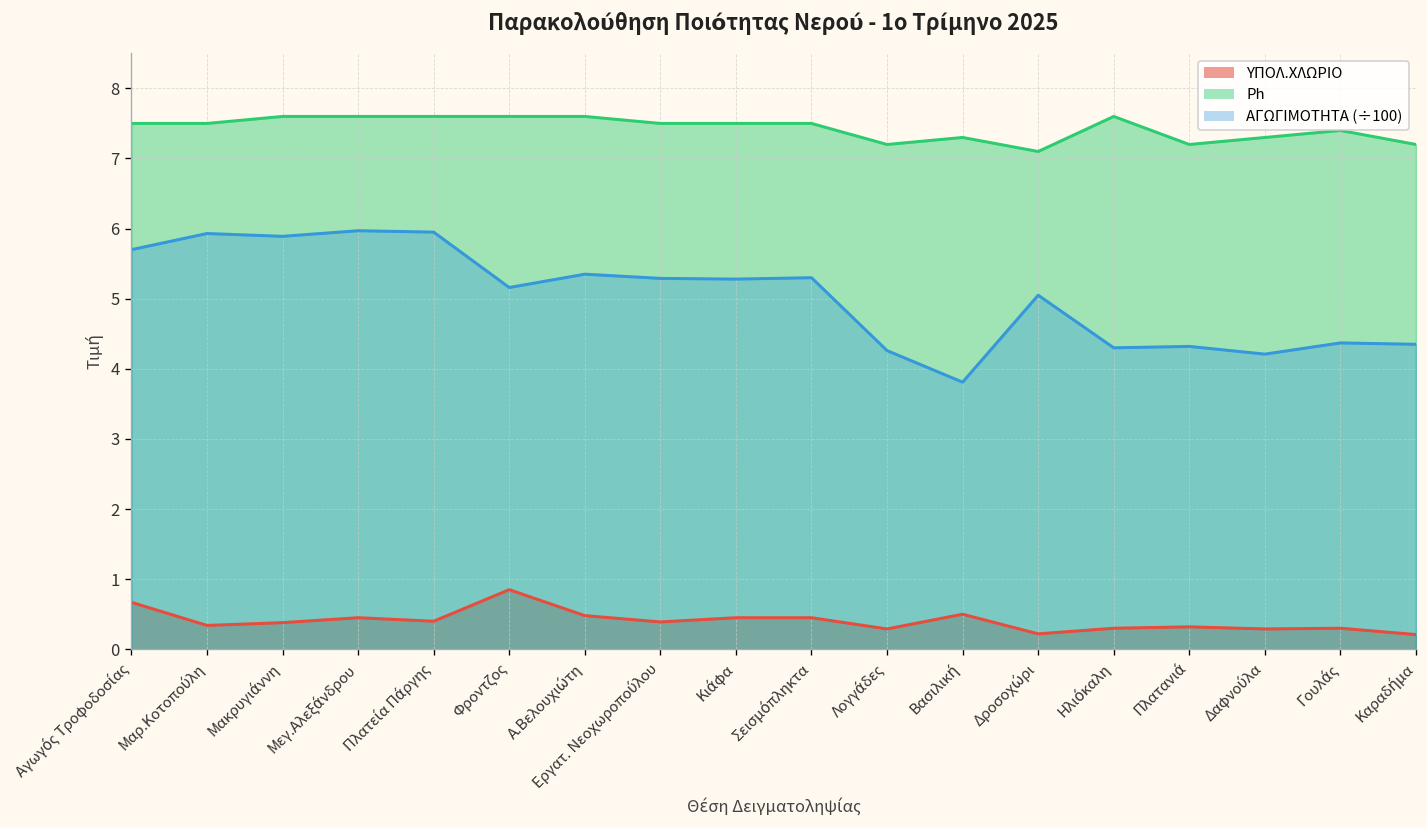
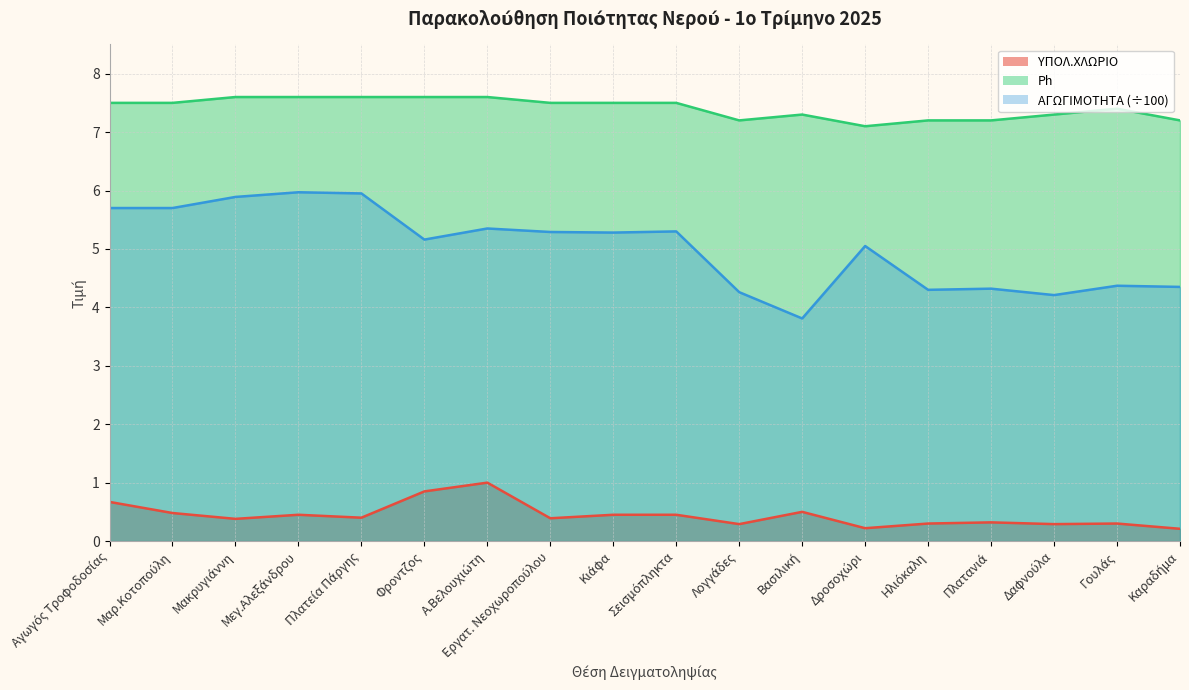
  {
    "ΥΠΟΛ.ΧΛΩΡΙΟ": {
      "Αγωγός Τροφοδοσίας": 0.7,
-     "Μαρ.Κοτοπούλη": 0.3,
+     "Μαρ.Κοτοπούλη": 0.5,
      "Μακρυγιάννη": 0.4,
      "Μεγ.Αλεξάνδρου": 0.5,
      "Πλατεία Πάργης": 0.4,
      "Φροντζος": 0.9,
-     "Α.Βελουχιώτη": 0.5,
+     "Α.Βελουχιώτη": 1.0,
      "Εργατ. Νεοχωροπούλου": 0.4,
      "Κιάφα": 0.5,
      "Σεισμόπληκτα": 0.5,
      "Λογγάδες": 0.3,
      "Βασιλική": 0.5,
      "Δροσοχώρι": 0.2,
      "Ηλιόκαλη": 0.3,
      "Πλατανιά": 0.3,
      "Δαφνούλα": 0.3,
      "Γουλάς": 0.3,
      "Καραδήμα": 0.2
    },
    "Ph": {
      "Αγωγός Τροφοδοσίας": 7.5,
      "Μαρ.Κοτοπούλη": 7.5,
      "Μακρυγιάννη": 7.6,
      "Μεγ.Αλεξάνδρου": 7.6,
      "Πλατεία Πάργης": 7.6,
      "Φροντζος": 7.6,
      "Α.Βελουχιώτη": 7.6,
      "Εργατ. Νεοχωροπούλου": 7.5,
      "Κιάφα": 7.5,
      "Σεισμόπληκτα": 7.5,
      "Λογγάδες": 7.2,
      "Βασιλική": 7.3,
      "Δροσοχώρι": 7.1,
-     "Ηλιόκαλη": 7.6,
+     "Ηλιόκαλη": 7.2,
      "Πλατανιά": 7.2,
      "Δαφνούλα": 7.3,
      "Καραδήμα": 7.2
    },
    "ΑΓΩΓΙΜΟΤΗΤΑ (÷100)": {
      "Αγωγός Τροφοδοσίας": 5.7,
-     "Μαρ.Κοτοπούλη": 5.9,
+     "Μαρ.Κοτοπούλη": 5.7,
      "Μακρυγιάννη": 5.9,
      "Μεγ.Αλεξάνδρου": 6.0,
      "Πλατεία Πάργης": 6.0,
      "Φροντζος": 5.2,
      "Α.Βελουχιώτη": 5.4,
      "Εργατ. Νεοχωροπούλου": 5.3,
      "Κιάφα": 5.3,
      "Σεισμόπληκτα": 5.3,
      "Λογγάδες": 4.3,
      "Βασιλική": 3.8,
      "Δροσοχώρι": 5.1,
      "Ηλιόκαλη": 4.3,
      "Πλατανιά": 4.3,
      "Δαφνούλα": 4.2,
      "Γουλάς": 4.4,
      "Καραδήμα": 4.4
    }
  }
